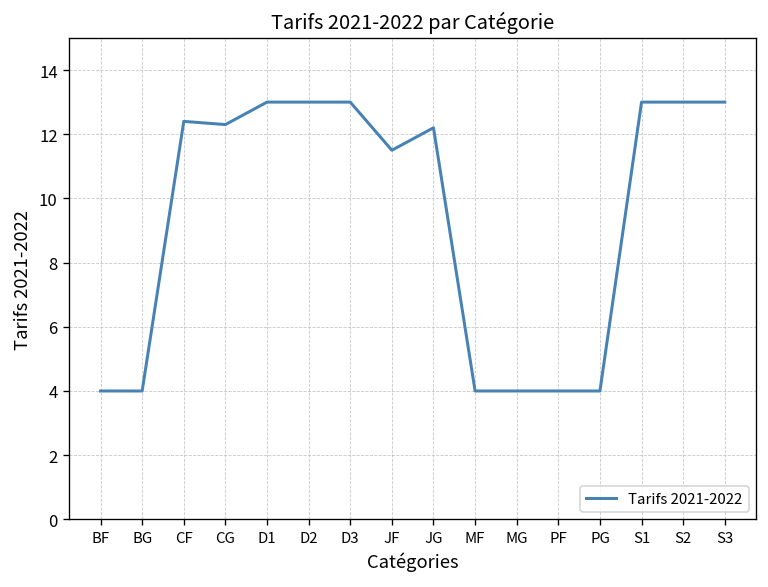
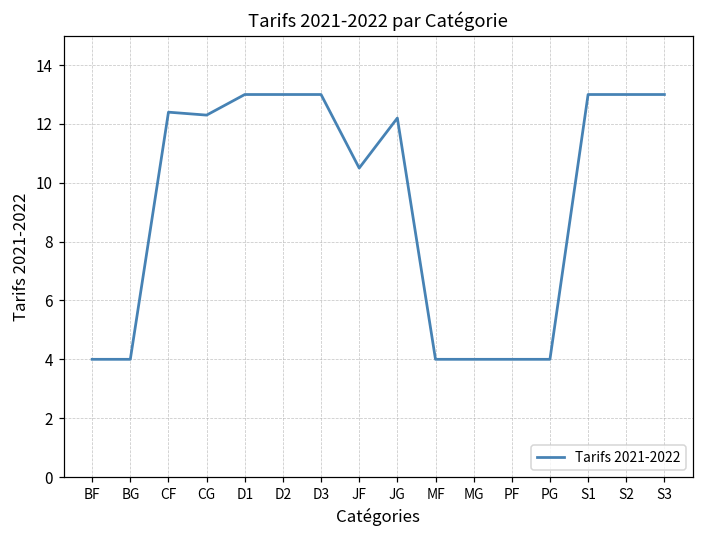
  {
    "BF": 4.0,
    "BG": 4.0,
    "CF": 12.4,
    "CG": 12.3,
    "D1": 13.0,
    "D2": 13.0,
    "D3": 13.0,
-   "JF": 11.5,
+   "JF": 10.5,
    "JG": 12.2,
    "MF": 4.0,
    "MG": 4.0,
    "PF": 4.0,
    "PG": 4.0,
    "S1": 13.0,
    "S2": 13.0,
    "S3": 13.0
  }
